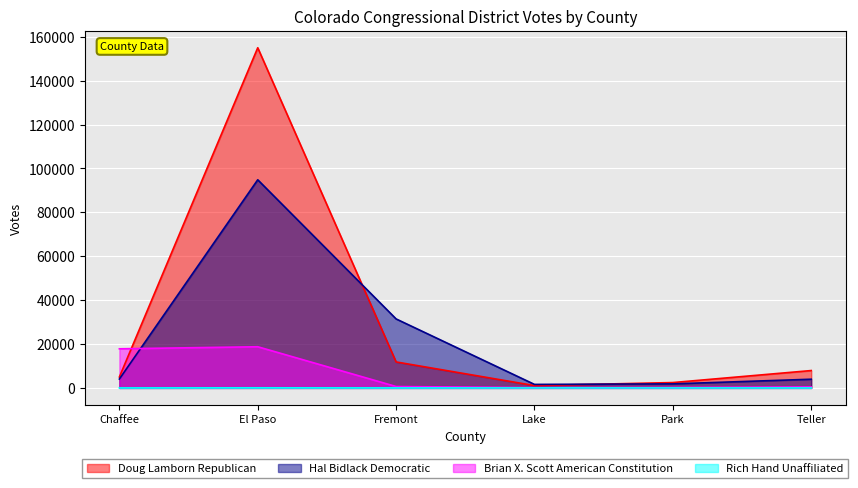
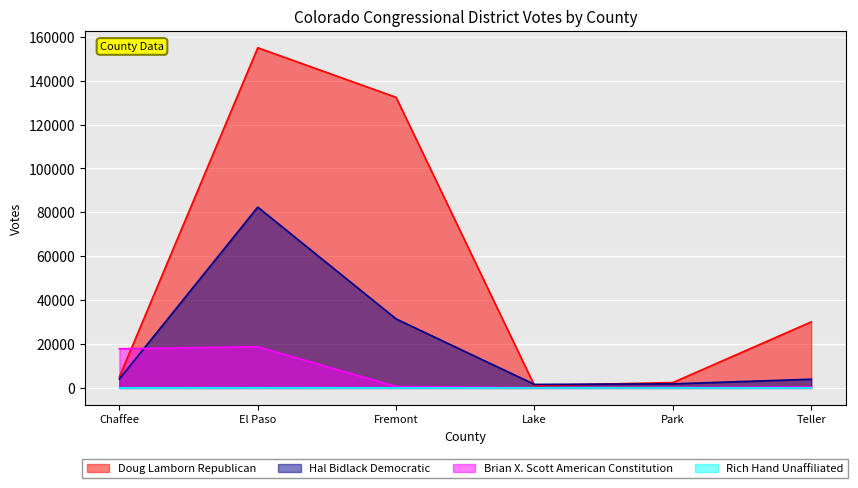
  {
    "Doug Lamborn Republican": {
      "El Paso": 155000,
-     "Fremont": 12000,
-     "Teller": 8000
+     "Fremont": 132000,
+     "Teller": 30000
    },
    "Hal Bidlack Democratic": {
-     "El Paso": 95000,
+     "El Paso": 82000,
      "Fremont": 31000,
      "Teller": 4000
    },
    "Brian X. Scott American Constitution": {
      "Chaffee": 18000,
      "El Paso": 19000
    },
    "Rich Hand Unaffiliated": {
      "Chaffee": 0,
      "El Paso": 0
    }
  }
